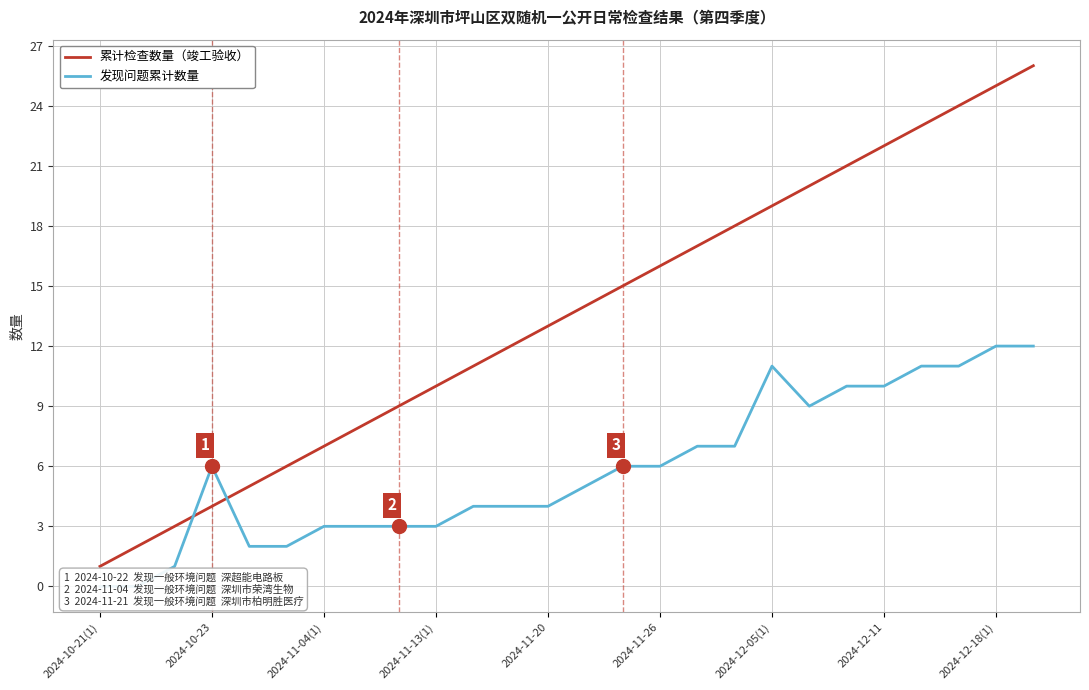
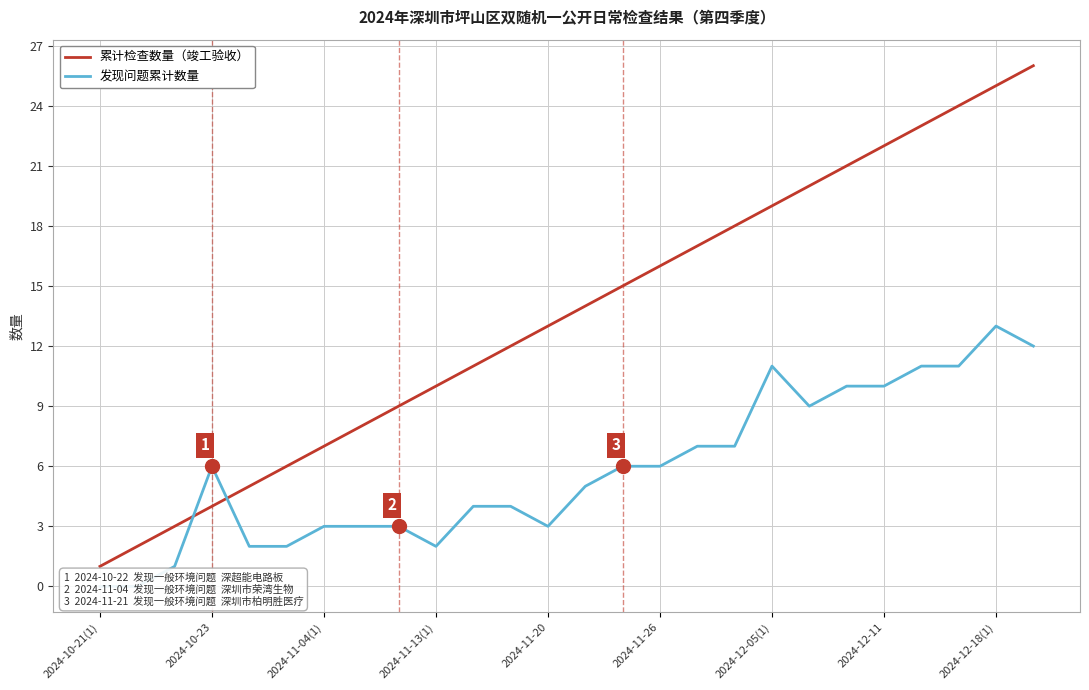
  {
    "发现问题累计数量": {
      "2024-11-04(1)": 3,
-     "2024-11-13(1)": 3,
-     "2024-11-20": 4,
+     "2024-11-13(1)": 2,
+     "2024-11-20": 3,
      "2024-11-26": 6,
      "2024-12-05(1)": 11,
      "2024-12-11": 10,
-     "2024-12-18(1)": 12
+     "2024-12-18(1)": 13
    }
  }
